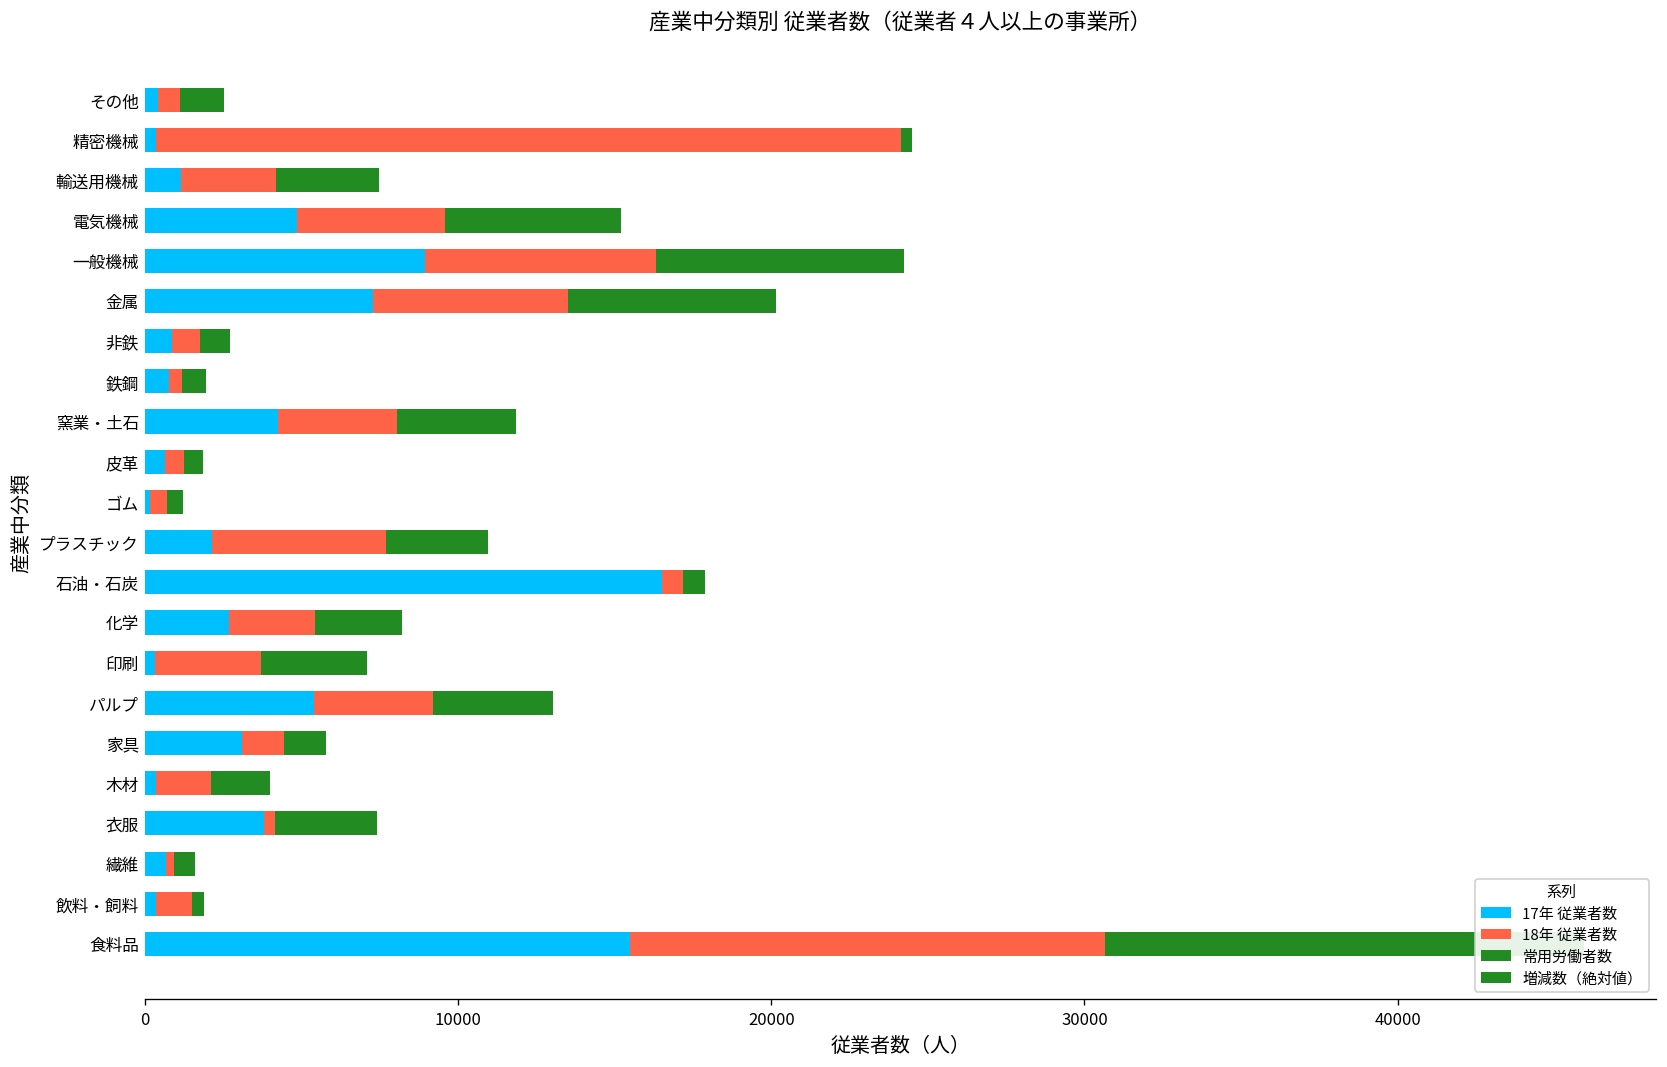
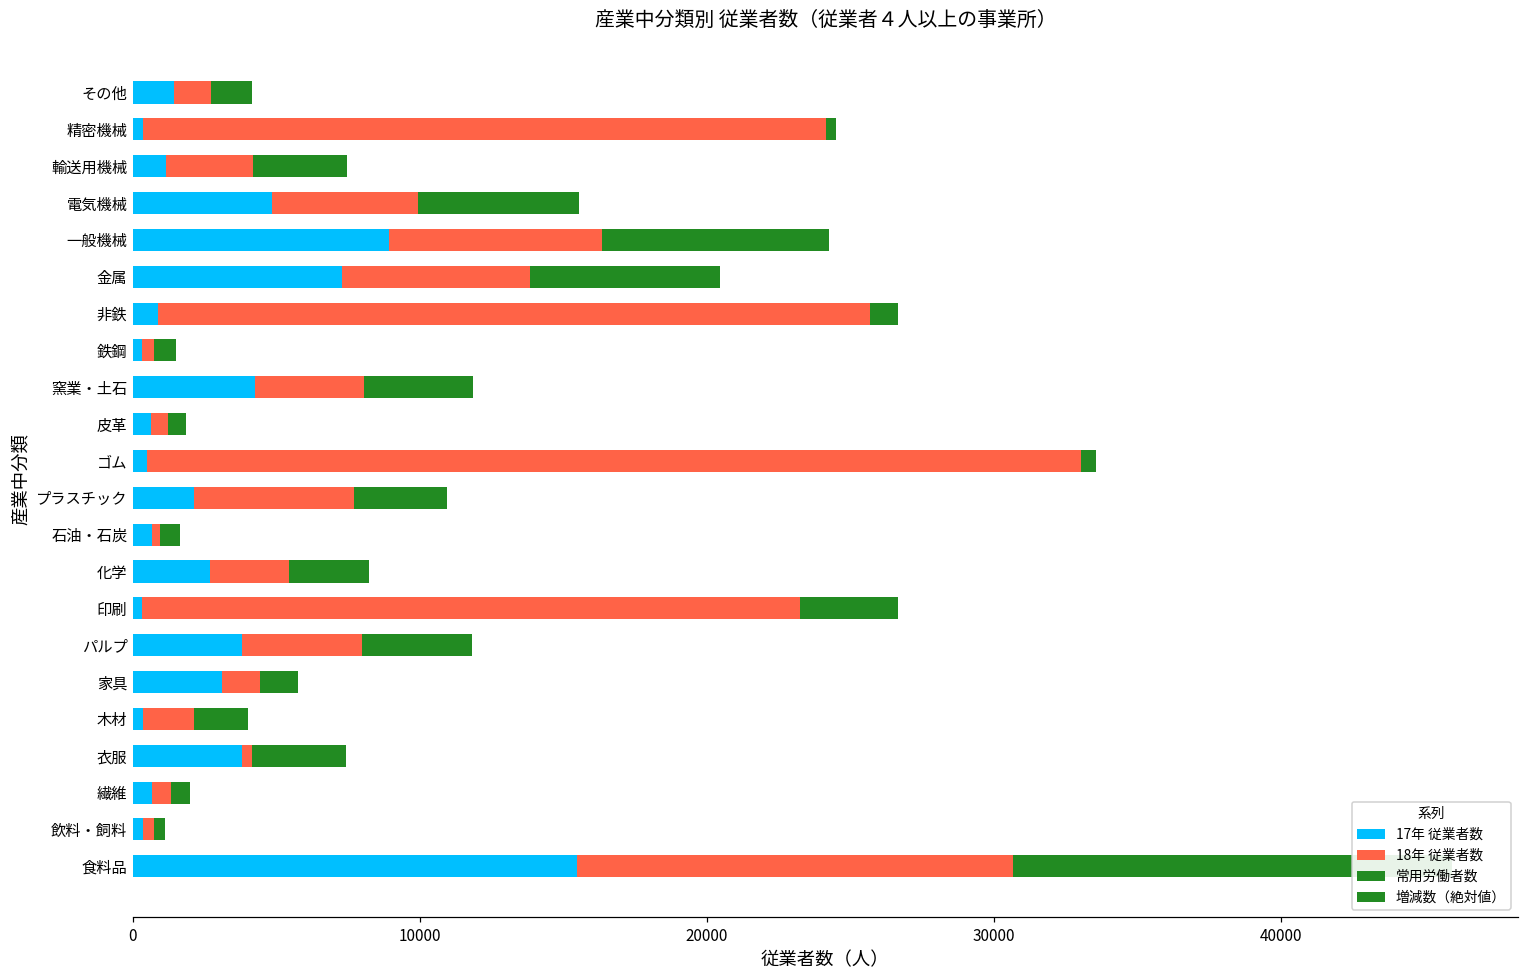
  {
    "17年 従業者数": {
-     "その他": 400,
+     "その他": 1400,
      "精密機械": 400,
      "輸送用機械": 1100,
      "電気機械": 4900,
      "一般機械": 8900,
      "金属": 7300,
      "非鉄": 900,
-     "鉄鋼": 800,
+     "鉄鋼": 300,
      "窯業・土石": 4200,
      "皮革": 600,
-     "ゴム": 200,
+     "ゴム": 500,
      "プラスチック": 2100,
-     "石油・石炭": 16500,
+     "石油・石炭": 700,
      "化学": 2700,
      "印刷": 300,
-     "パルプ": 5400,
+     "パルプ": 3800,
      "家具": 3100,
      "木材": 400,
      "衣服": 3800,
      "繊維": 700,
      "飲料・飼料": 400,
      "食料品": 15500
    },
    "18年 従業者数": {
-     "その他": 700,
+     "その他": 1300,
      "精密機械": 23800,
      "輸送用機械": 3000,
-     "電気機械": 4700,
+     "電気機械": 5100,
      "一般機械": 7400,
-     "金属": 6200,
-     "非鉄": 900,
+     "金属": 6600,
+     "非鉄": 24800,
      "鉄鋼": 400,
      "窯業・土石": 3800,
      "皮革": 600,
-     "ゴム": 500,
+     "ゴム": 32500,
      "プラスチック": 5600,
-     "石油・石炭": 700,
+     "石油・石炭": 300,
      "化学": 2700,
-     "印刷": 3400,
-     "パルプ": 3800,
+     "印刷": 22900,
+     "パルプ": 4200,
      "家具": 1300,
      "木材": 1800,
      "衣服": 400,
-     "繊維": 300,
-     "飲料・飼料": 1100,
+     "繊維": 700,
+     "飲料・飼料": 400,
      "食料品": 15200
    }
  }
